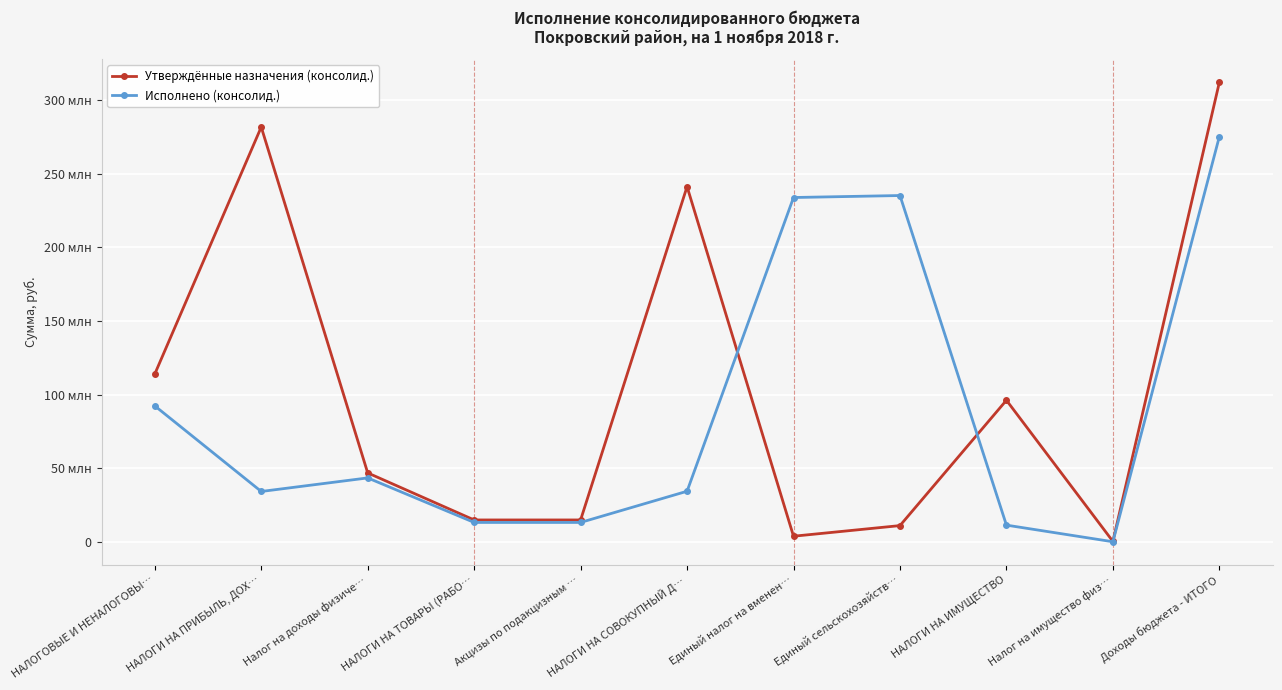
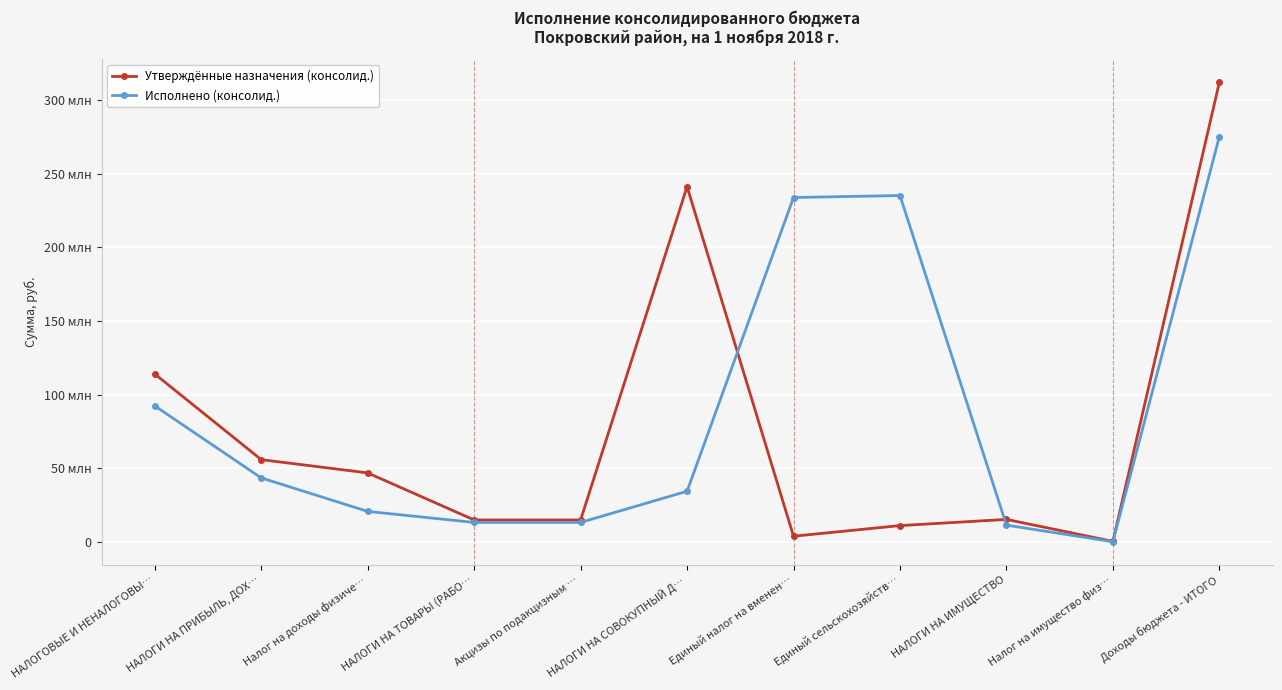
  {
    "Утверждённые назначения (консолид.)": {
      "НАЛОГОВЫЕ И НЕНАЛОГОВЫ…": "114 млн",
-     "НАЛОГИ НА ПРИБЫЛЬ, ДОХ…": "282 млн",
+     "НАЛОГИ НА ПРИБЫЛЬ, ДОХ…": "56 млн",
      "Налог на доходы физиче…": "47 млн",
      "НАЛОГИ НА СОВОКУПНЫЙ Д…": "241 млн",
      "Единый налог на вменен…": "4 млн",
      "Единый сельскохозяйств…": "11 млн",
-     "НАЛОГИ НА ИМУЩЕСТВО": "96 млн",
+     "НАЛОГИ НА ИМУЩЕСТВО": "15 млн",
      "Доходы бюджета - ИТОГО": "312 млн"
    },
    "Исполнено (консолид.)": {
      "НАЛОГОВЫЕ И НЕНАЛОГОВЫ…": "92 млн",
-     "НАЛОГИ НА ПРИБЫЛЬ, ДОХ…": "34 млн",
-     "Налог на доходы физиче…": "44 млн",
+     "НАЛОГИ НА ПРИБЫЛЬ, ДОХ…": "44 млн",
+     "Налог на доходы физиче…": "21 млн",
      "НАЛОГИ НА СОВОКУПНЫЙ Д…": "34 млн",
      "Единый налог на вменен…": "234 млн",
      "Единый сельскохозяйств…": "235 млн",
      "НАЛОГИ НА ИМУЩЕСТВО": "11 млн",
      "Доходы бюджета - ИТОГО": "275 млн"
    }
  }
